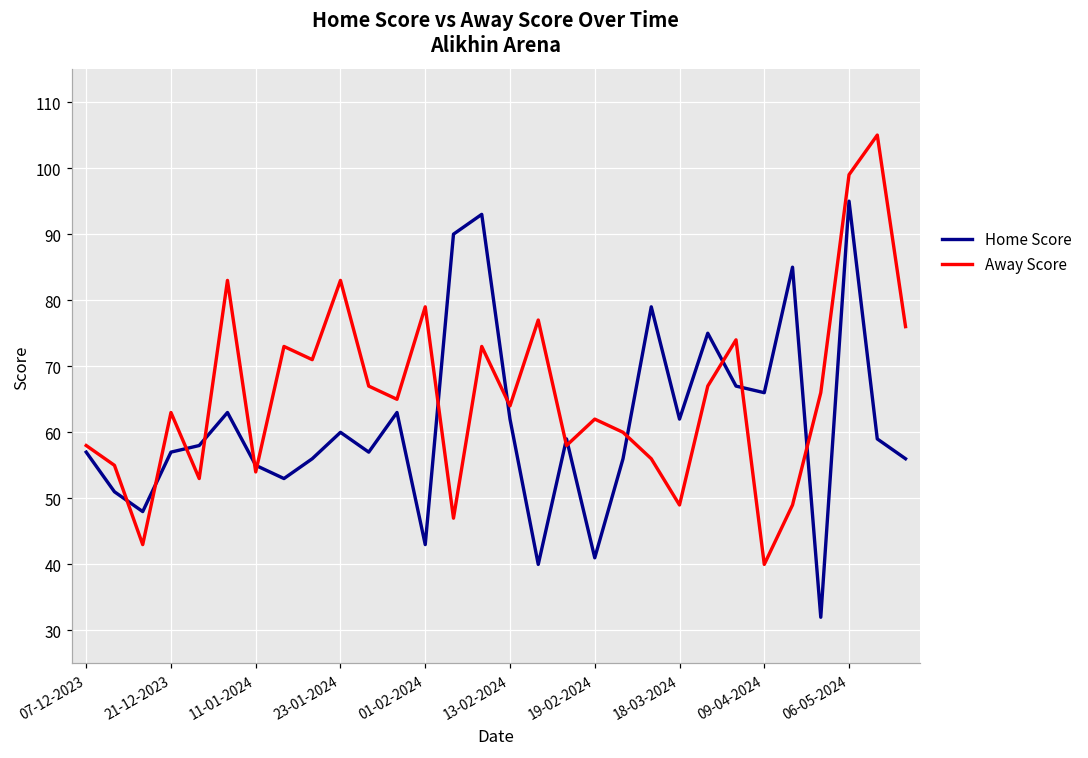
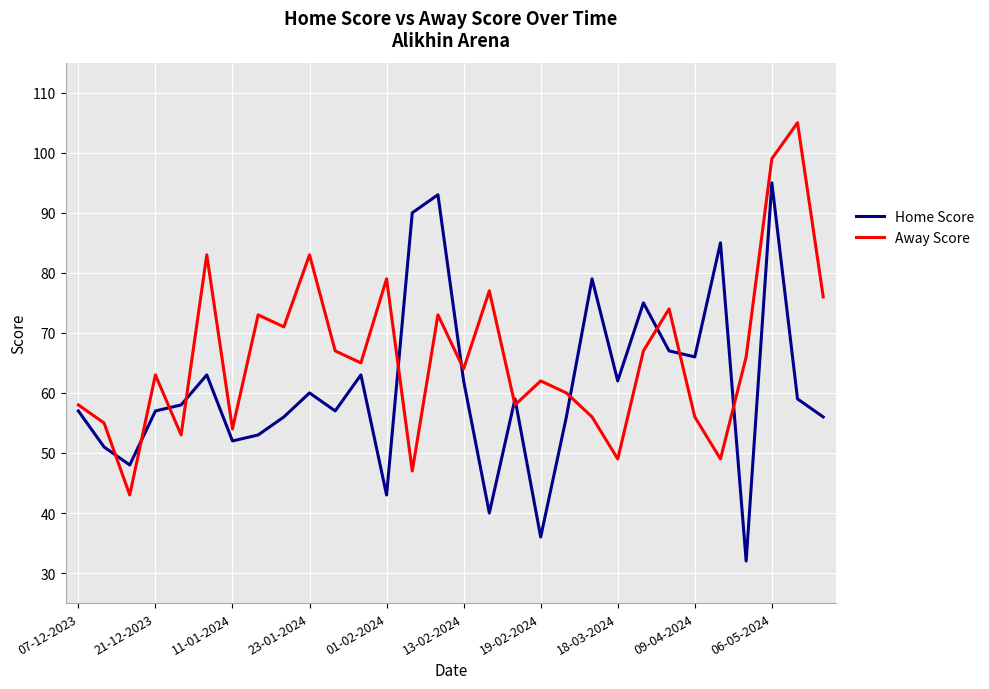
  {
    "Home Score": {
-     "11-01-2024": 55,
+     "11-01-2024": 52,
      "23-01-2024": 60,
      "13-02-2024": 62,
-     "19-02-2024": 41,
+     "19-02-2024": 36,
      "09-04-2024": 66,
      "06-05-2024": 95
    },
    "Away Score": {
      "11-01-2024": 54,
      "23-01-2024": 83,
      "13-02-2024": 64,
      "19-02-2024": 62,
-     "09-04-2024": 40,
+     "09-04-2024": 56,
      "06-05-2024": 99
    }
  }
